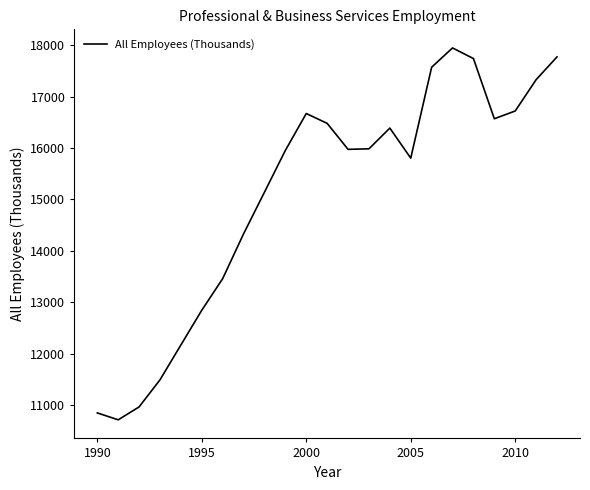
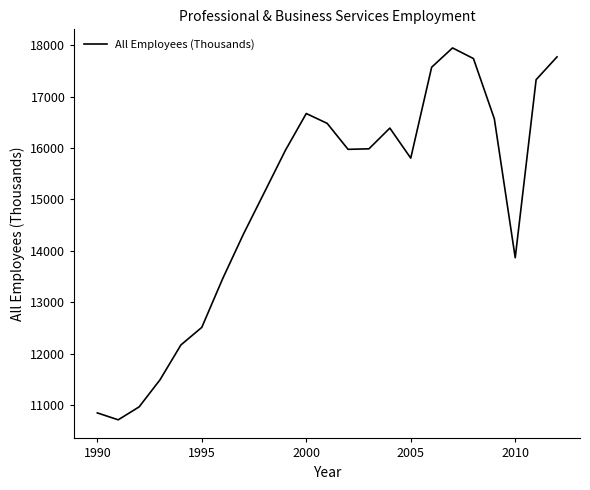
  {
    "1990": 10800,
-   "1995": 12800,
+   "1995": 12500,
    "2000": 16700,
    "2005": 15800,
-   "2010": 16700
+   "2010": 13900
  }
